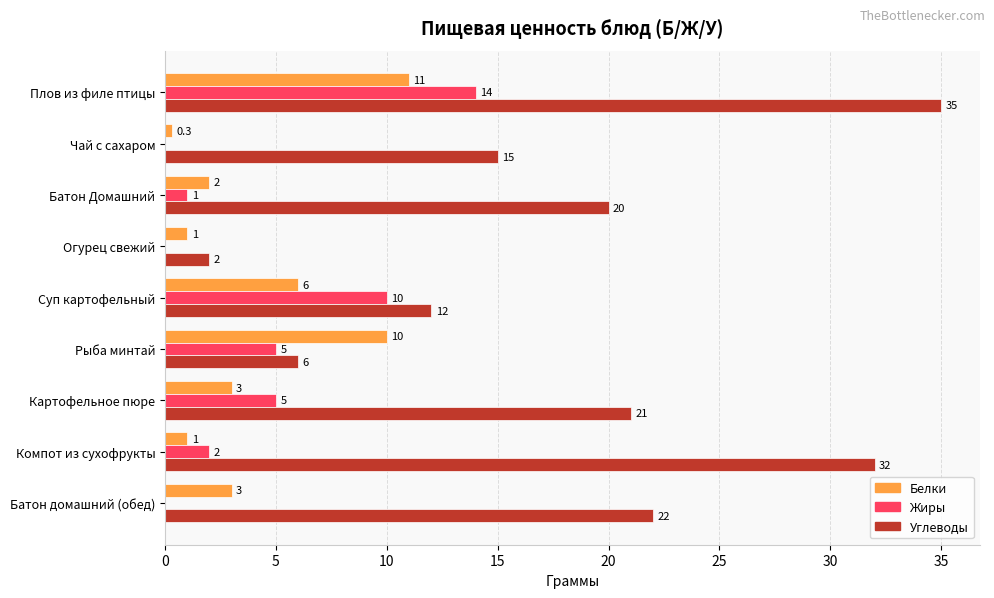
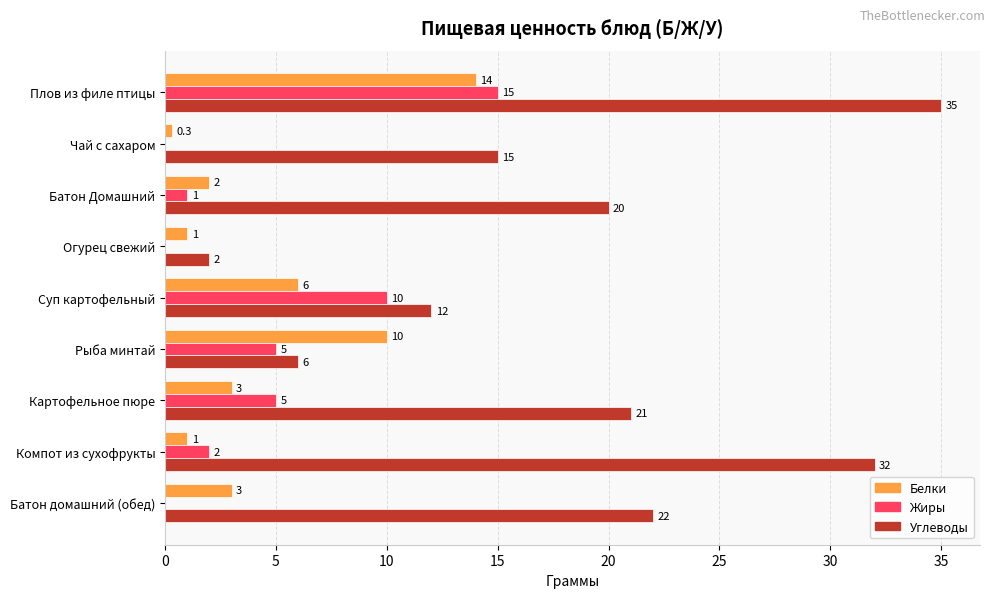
  {
    "Белки": {
-     "Плов из филе птицы": 11,
+     "Плов из филе птицы": 14,
      "Чай с сахаром": 0.3,
      "Батон Домашний": 2,
      "Огурец свежий": 1,
      "Суп картофельный": 6,
      "Рыба минтай": 10,
      "Картофельное пюре": 3,
      "Компот из сухофрукты": 1,
      "Батон домашний (обед)": 3
    },
    "Жиры": {
-     "Плов из филе птицы": 14,
+     "Плов из филе птицы": 15,
      "Батон Домашний": 1,
      "Суп картофельный": 10,
      "Рыба минтай": 5,
      "Картофельное пюре": 5,
      "Компот из сухофрукты": 2
    },
    "Углеводы": {
      "Плов из филе птицы": 35,
      "Чай с сахаром": 15,
      "Батон Домашний": 20,
      "Огурец свежий": 2,
      "Суп картофельный": 12,
      "Рыба минтай": 6,
      "Картофельное пюре": 21,
      "Компот из сухофрукты": 32,
      "Батон домашний (обед)": 22
    }
  }
